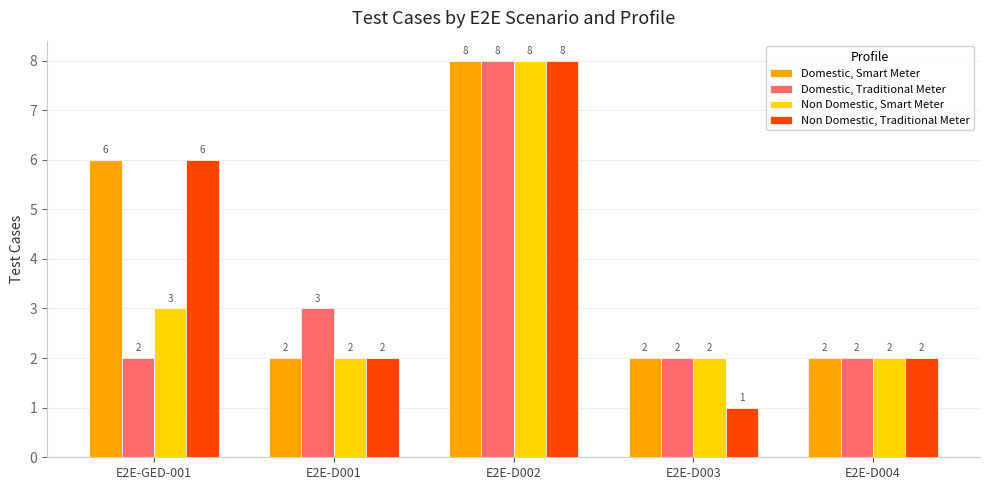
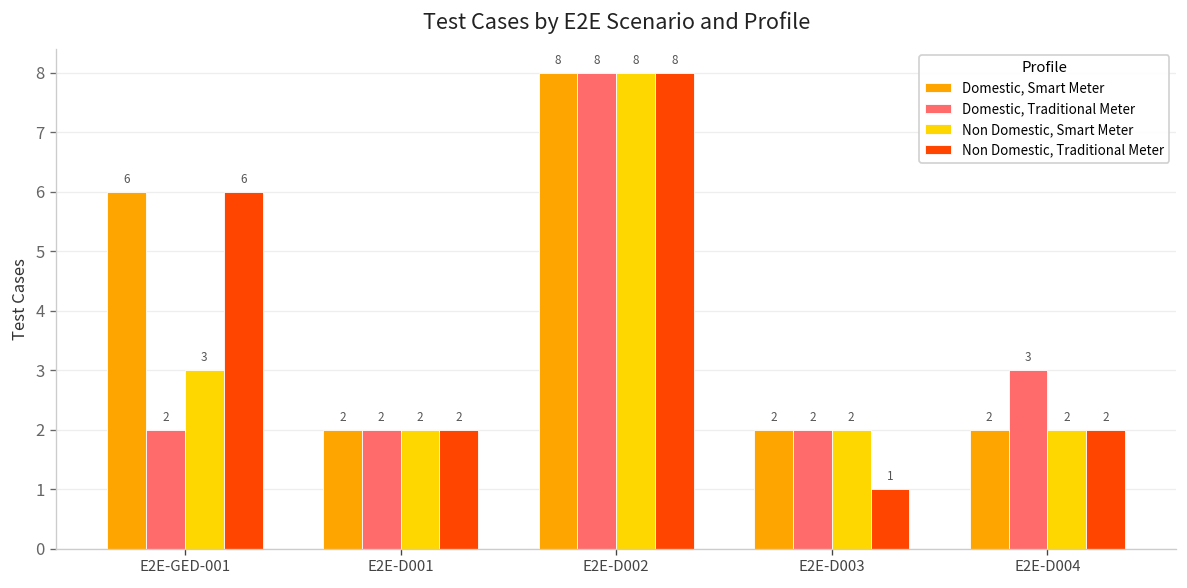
  {
    "Domestic, Traditional Meter": {
      "E2E-GED-001": 2,
-     "E2E-D001": 3,
+     "E2E-D001": 2,
      "E2E-D002": 8,
      "E2E-D003": 2,
-     "E2E-D004": 2
+     "E2E-D004": 3
    },
    "Non Domestic, Traditional Meter": {
      "E2E-GED-001": 6,
      "E2E-D001": 2,
      "E2E-D002": 8,
      "E2E-D003": 1,
      "E2E-D004": 2
    }
  }
